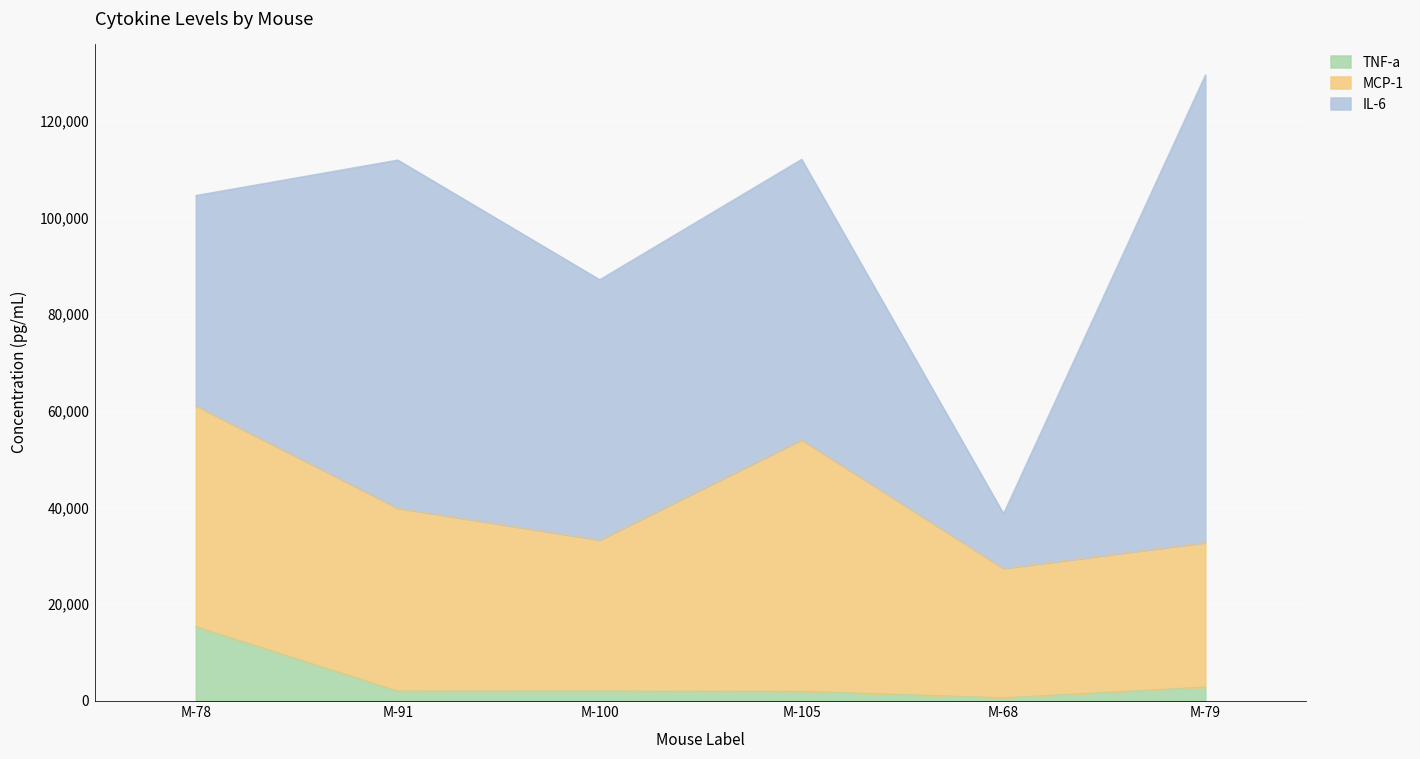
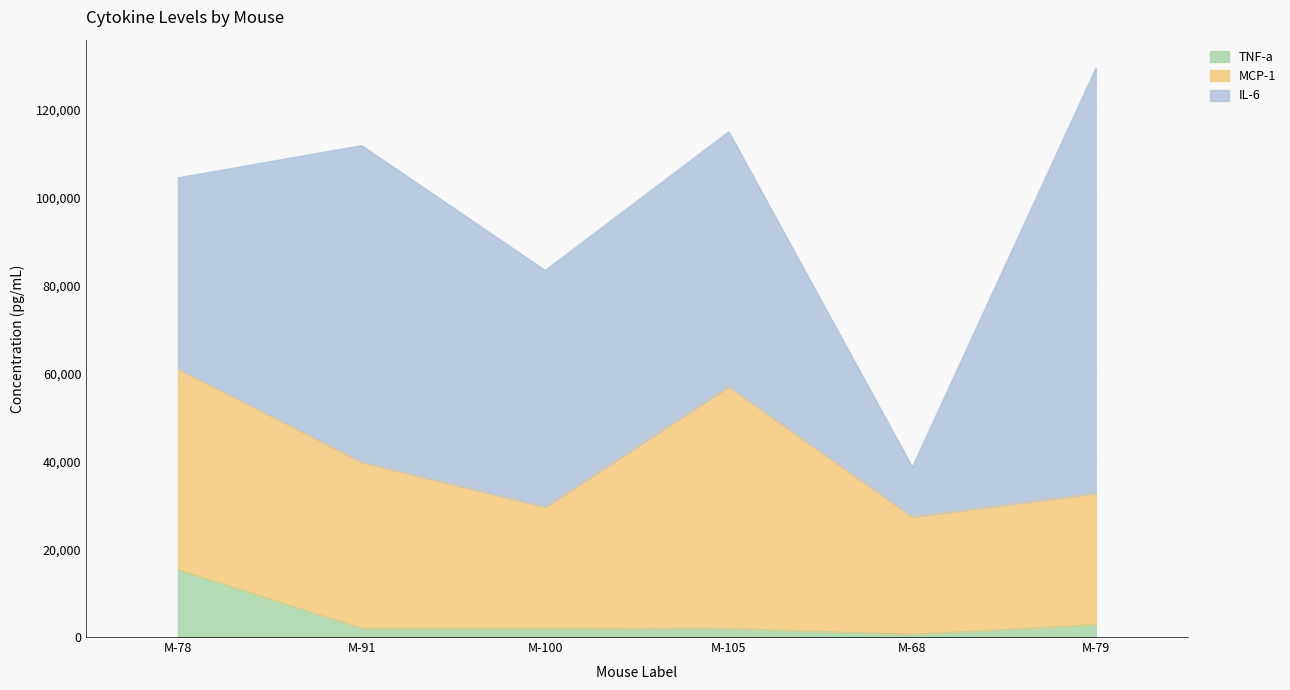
  {
    "MCP-1": {
      "M-78": "46,000",
      "M-91": "38,000",
-     "M-100": "31,000",
-     "M-105": "52,000",
+     "M-100": "28,000",
+     "M-105": "55,000",
      "M-68": "27,000",
      "M-79": "30,000"
    }
  }
